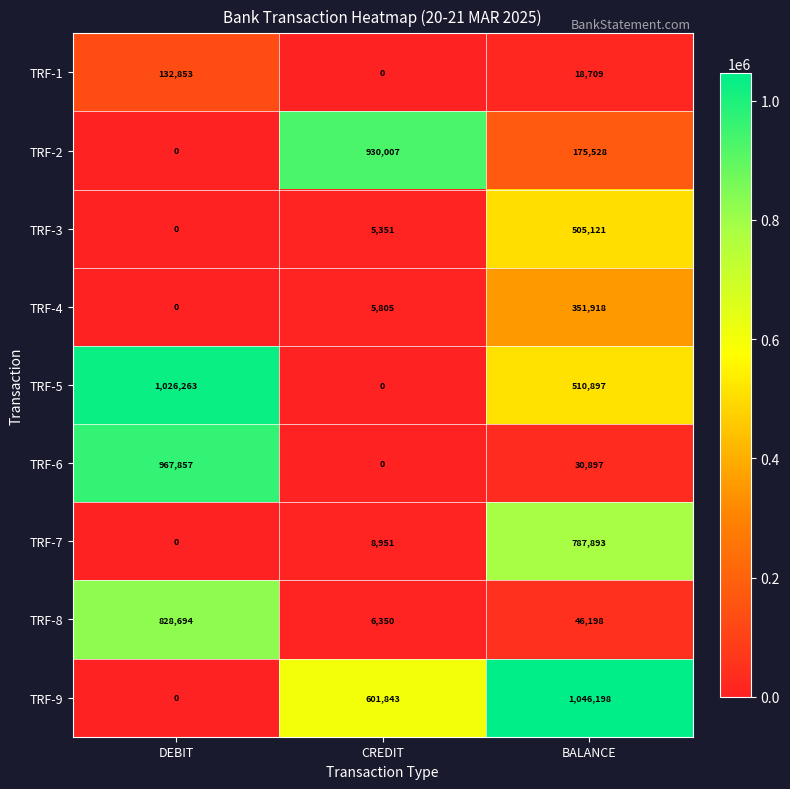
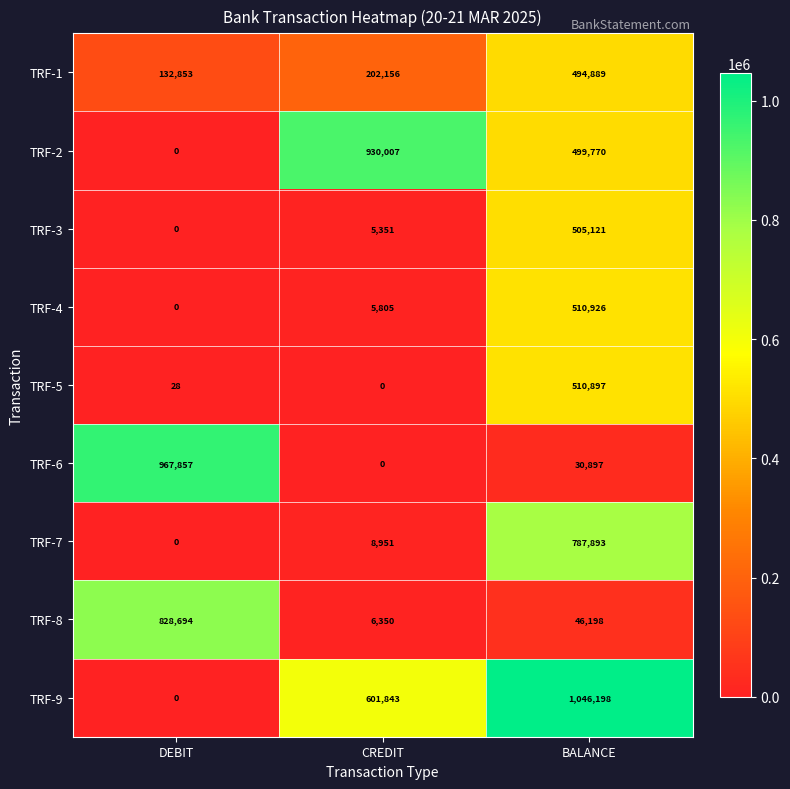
  {
    "TRF-1": {
      "DEBIT": "132,853",
-     "CREDIT": "0",
-     "BALANCE": "18,709"
+     "CREDIT": "202,156",
+     "BALANCE": "494,889"
    },
    "TRF-2": {
      "DEBIT": "0",
      "CREDIT": "930,007",
-     "BALANCE": "175,528"
+     "BALANCE": "499,770"
    },
    "TRF-3": {
      "DEBIT": "0",
      "CREDIT": "5,351",
      "BALANCE": "505,121"
    },
    "TRF-4": {
      "DEBIT": "0",
      "CREDIT": "5,805",
-     "BALANCE": "351,918"
+     "BALANCE": "510,926"
    },
    "TRF-5": {
-     "DEBIT": "1,026,263",
+     "DEBIT": "28",
      "CREDIT": "0",
      "BALANCE": "510,897"
    },
    "TRF-6": {
      "DEBIT": "967,857",
      "CREDIT": "0",
      "BALANCE": "30,897"
    },
    "TRF-7": {
      "DEBIT": "0",
      "CREDIT": "8,951",
      "BALANCE": "787,893"
    },
    "TRF-8": {
      "DEBIT": "828,694",
      "CREDIT": "6,350",
      "BALANCE": "46,198"
    },
    "TRF-9": {
      "DEBIT": "0",
      "CREDIT": "601,843",
      "BALANCE": "1,046,198"
    }
  }
